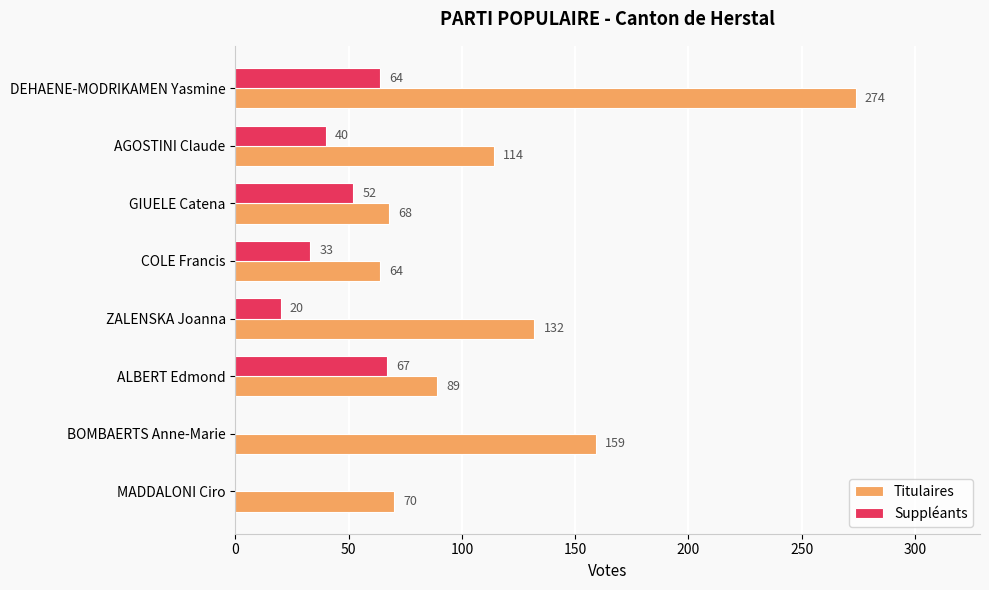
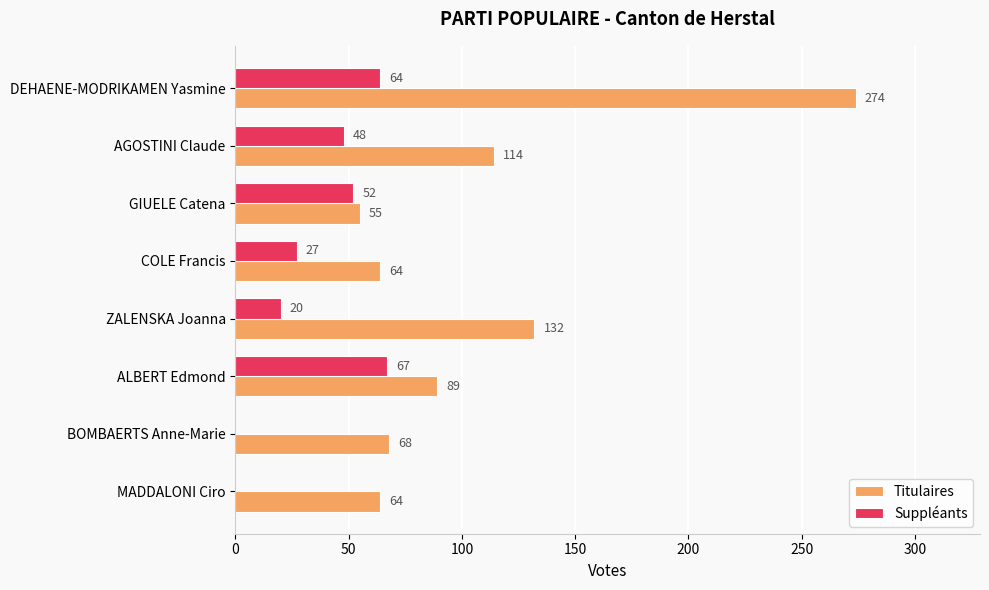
  {
    "Titulaires": {
      "DEHAENE-MODRIKAMEN Yasmine": 274,
      "AGOSTINI Claude": 114,
-     "GIUELE Catena": 68,
+     "GIUELE Catena": 55,
      "COLE Francis": 64,
      "ZALENSKA Joanna": 132,
      "ALBERT Edmond": 89,
-     "BOMBAERTS Anne-Marie": 159,
-     "MADDALONI Ciro": 70
+     "BOMBAERTS Anne-Marie": 68,
+     "MADDALONI Ciro": 64
    },
    "Suppléants": {
      "DEHAENE-MODRIKAMEN Yasmine": 64,
-     "AGOSTINI Claude": 40,
+     "AGOSTINI Claude": 48,
      "GIUELE Catena": 52,
-     "COLE Francis": 33,
+     "COLE Francis": 27,
      "ZALENSKA Joanna": 20,
      "ALBERT Edmond": 67
    }
  }
